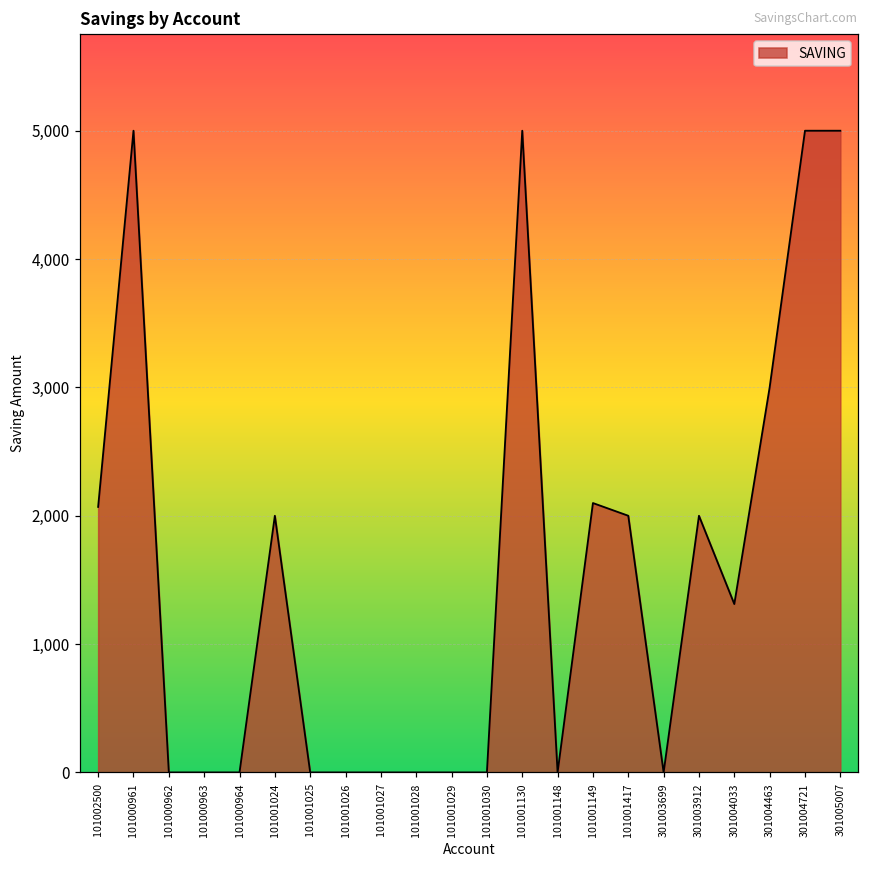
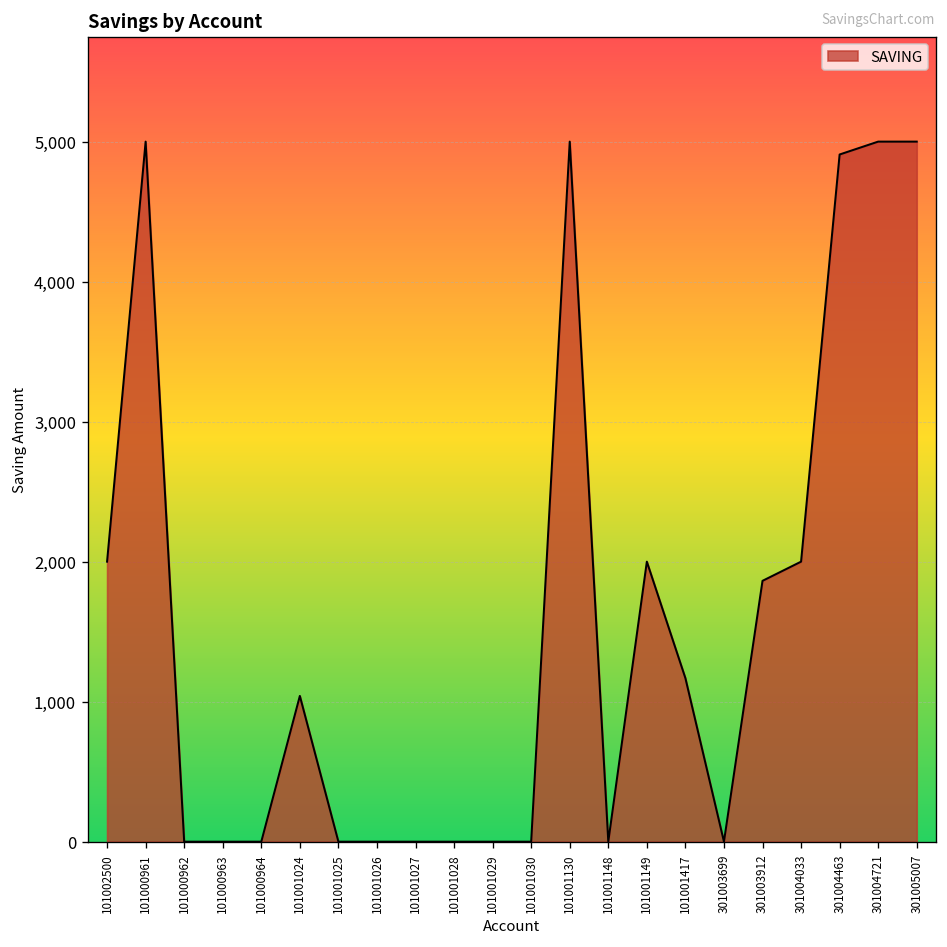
  {
-   "101002500": "2,070",
+   "101002500": "2,000",
    "101000961": "5,000",
    "101000962": "0",
    "101000963": "0",
    "101000964": "0",
-   "101001024": "2,000",
+   "101001024": "1,040",
    "101001025": "0",
    "101001026": "0",
    "101001027": "0",
    "101001028": "0",
    "101001029": "0",
    "101001030": "0",
    "101001130": "5,000",
    "101001148": "0",
-   "101001149": "2,100",
-   "101001417": "2,000",
+   "101001149": "2,000",
+   "101001417": "1,170",
    "301003699": "0",
-   "301003912": "2,000",
-   "301004033": "1,310",
-   "301004463": "3,000",
+   "301003912": "1,860",
+   "301004033": "2,000",
+   "301004463": "4,910",
    "301004721": "5,000",
    "301005007": "5,000"
  }
